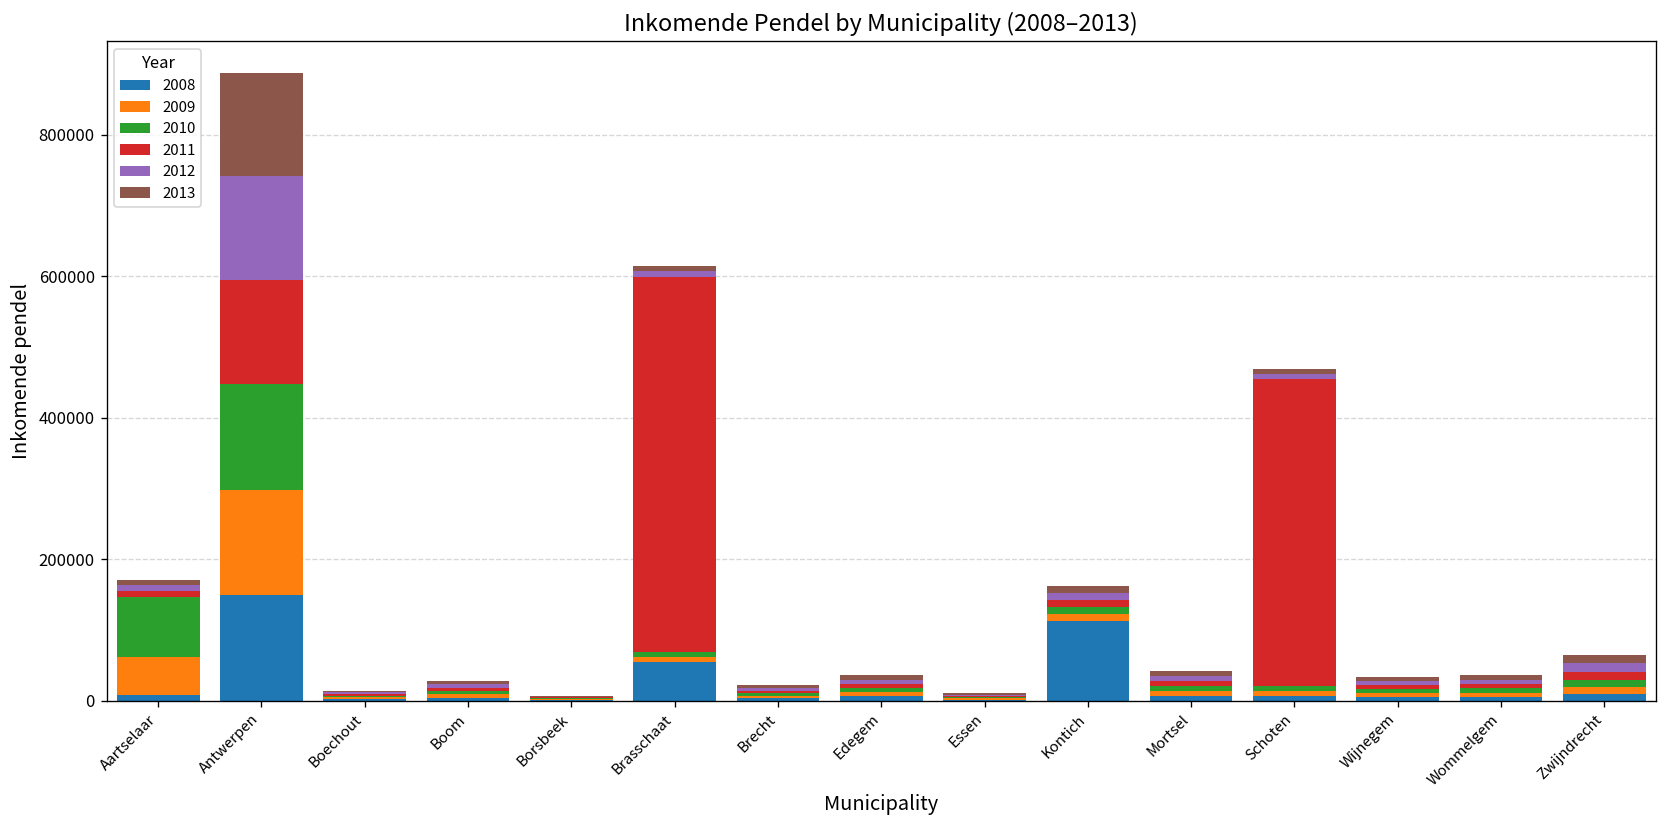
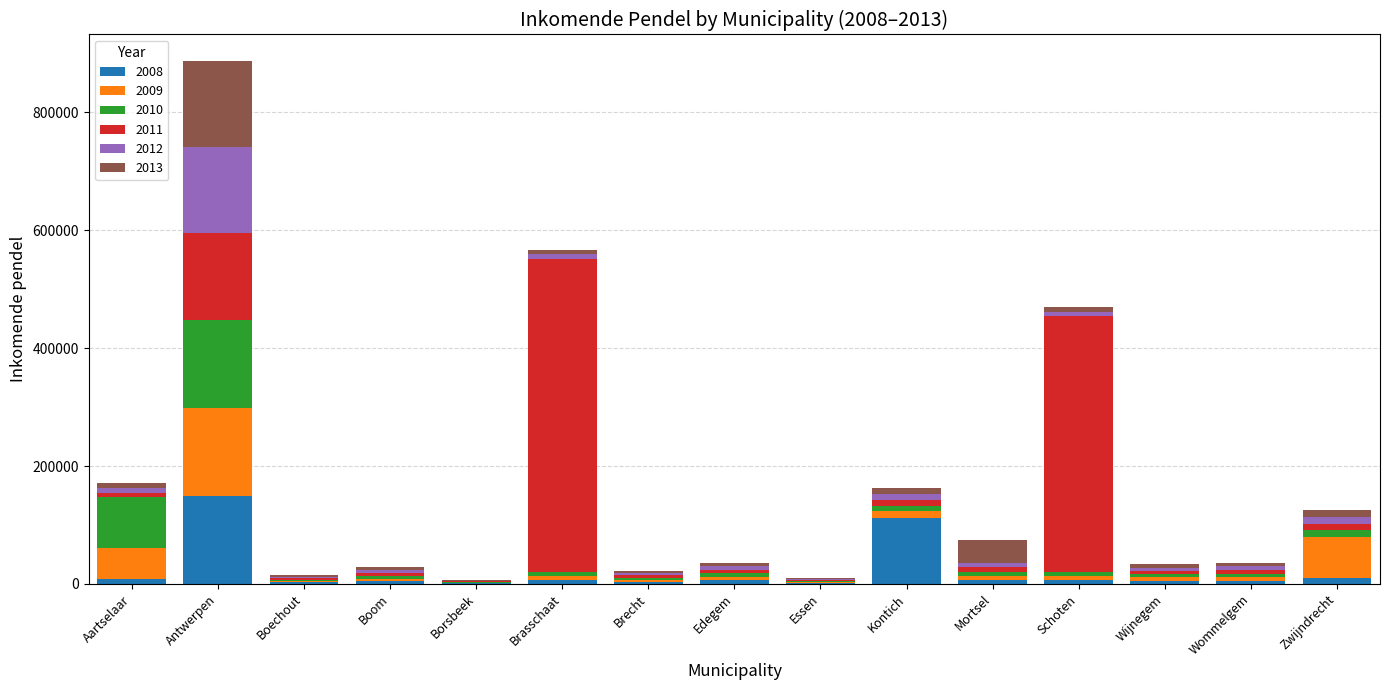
  {
    "2008": {
      "Aartselaar": 10000,
      "Antwerpen": 150000,
      "Boom": 0,
-     "Brasschaat": 50000,
+     "Brasschaat": 10000,
      "Edegem": 10000,
      "Kontich": 110000,
      "Mortsel": 10000,
      "Schoten": 10000,
      "Wijnegem": 10000,
      "Wommelgem": 10000,
      "Zwijndrecht": 10000
    },
    "2009": {
      "Aartselaar": 50000,
      "Antwerpen": 150000,
      "Boom": 0,
      "Brasschaat": 10000,
      "Edegem": 10000,
      "Kontich": 10000,
      "Mortsel": 10000,
      "Schoten": 10000,
      "Wijnegem": 10000,
      "Wommelgem": 10000,
-     "Zwijndrecht": 10000
+     "Zwijndrecht": 70000
    },
    "2010": {
      "Aartselaar": 90000,
      "Antwerpen": 150000,
      "Boom": 0,
      "Brasschaat": 10000,
      "Edegem": 10000,
      "Kontich": 10000,
      "Mortsel": 10000,
      "Schoten": 10000,
      "Wijnegem": 10000,
      "Wommelgem": 10000,
      "Zwijndrecht": 10000
    },
    "2011": {
      "Aartselaar": 10000,
      "Antwerpen": 150000,
      "Boom": 0,
      "Brasschaat": 530000,
      "Edegem": 10000,
      "Kontich": 10000,
      "Mortsel": 10000,
      "Schoten": 430000,
      "Wijnegem": 10000,
      "Wommelgem": 10000,
      "Zwijndrecht": 10000
    },
    "2012": {
      "Aartselaar": 10000,
      "Antwerpen": 150000,
      "Boom": 0,
      "Brasschaat": 10000,
      "Edegem": 10000,
      "Kontich": 10000,
      "Mortsel": 10000,
      "Schoten": 10000,
      "Wijnegem": 10000,
      "Wommelgem": 10000,
      "Zwijndrecht": 10000
    },
    "2013": {
      "Aartselaar": 10000,
      "Antwerpen": 150000,
      "Boom": 0,
      "Brasschaat": 10000,
      "Edegem": 10000,
      "Kontich": 10000,
-     "Mortsel": 10000,
+     "Mortsel": 40000,
      "Schoten": 10000,
      "Wijnegem": 10000,
      "Wommelgem": 10000,
      "Zwijndrecht": 10000
    }
  }
